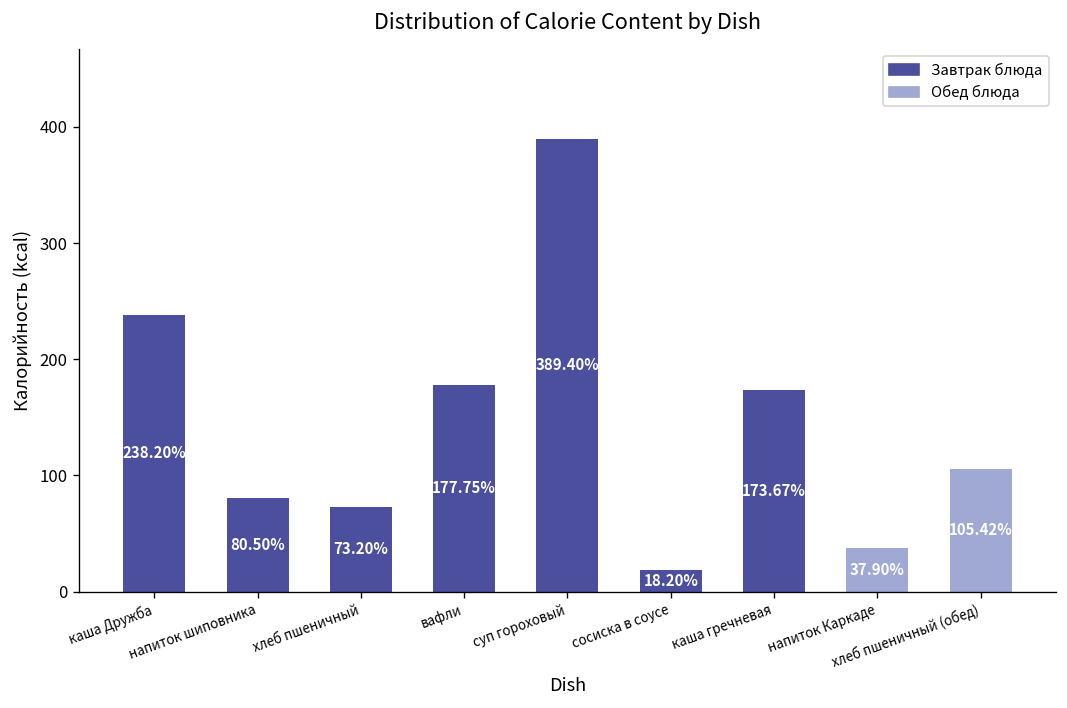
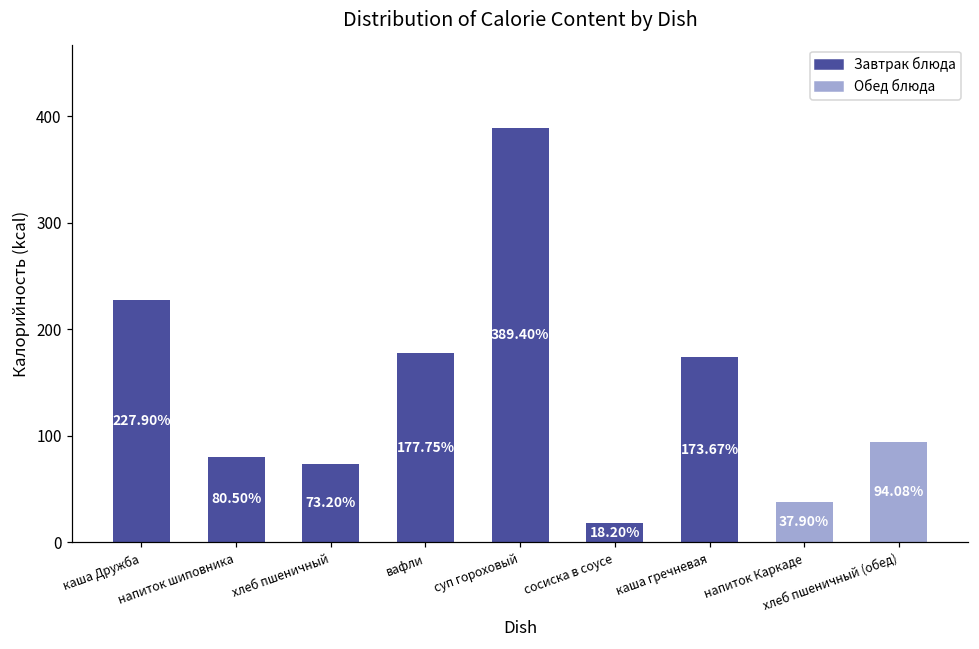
  {
-   "каша Дружба": "238.20%",
+   "каша Дружба": "227.90%",
    "напиток шиповника": "80.50%",
    "хлеб пшеничный": "73.20%",
    "вафли": "177.75%",
    "суп гороховый": "389.40%",
    "сосиска в соусе": "18.20%",
    "каша гречневая": "173.67%",
    "напиток Каркаде": "37.90%",
-   "хлеб пшеничный (обед)": "105.42%"
+   "хлеб пшеничный (обед)": "94.08%"
  }
